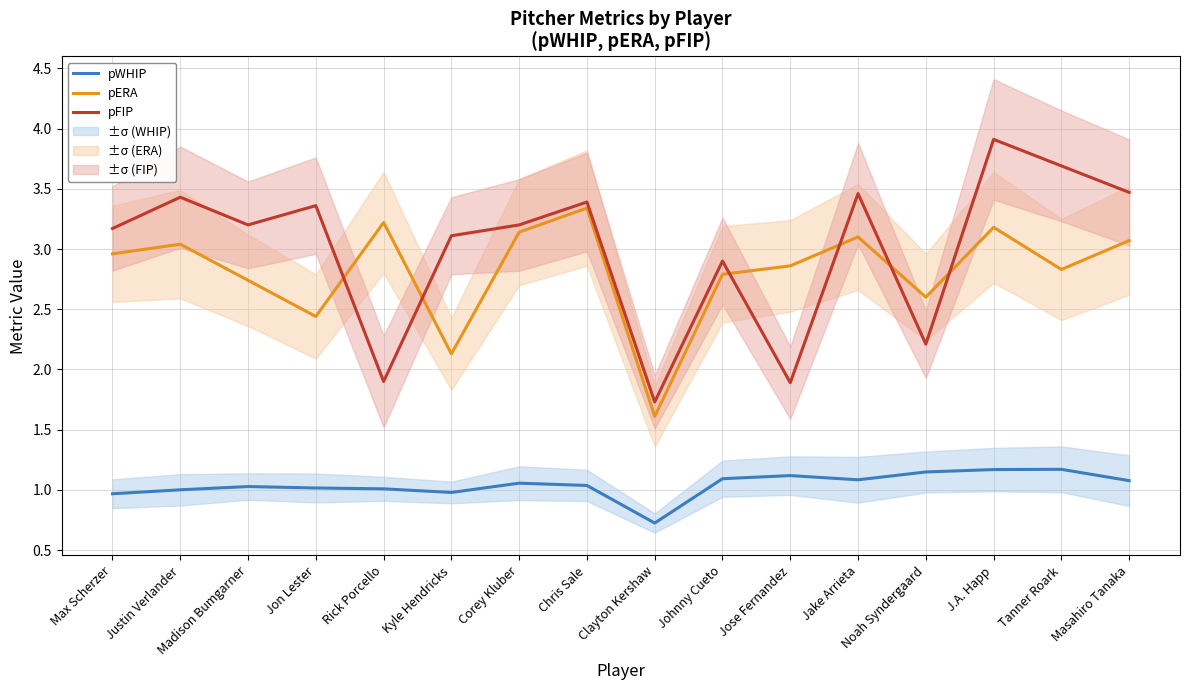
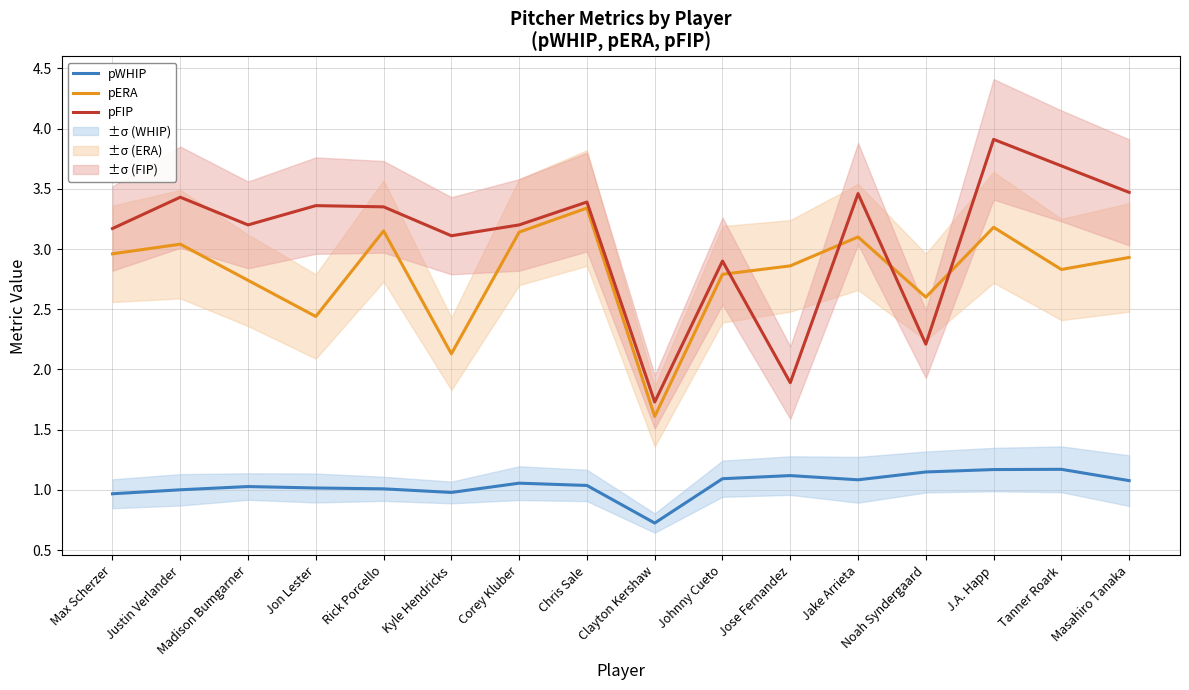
  {
    "pWHIP": {
      "Max Scherzer": 0.97,
      "Justin Verlander": 1.00,
      "Madison Bumgarner": 1.03,
      "Jon Lester": 1.02,
      "Rick Porcello": 1.01,
      "Kyle Hendricks": 0.98,
      "Corey Kluber": 1.06,
      "Chris Sale": 1.04,
      "Clayton Kershaw": 0.73,
      "Johnny Cueto": 1.09,
      "Jose Fernandez": 1.12,
      "Jake Arrieta": 1.08,
      "Noah Syndergaard": 1.15,
      "J.A. Happ": 1.17,
      "Tanner Roark": 1.17,
      "Masahiro Tanaka": 1.08
    },
    "pERA": {
      "Max Scherzer": 2.96,
      "Justin Verlander": 3.04,
      "Madison Bumgarner": 2.74,
      "Jon Lester": 2.44,
-     "Rick Porcello": 3.22,
+     "Rick Porcello": 3.15,
      "Kyle Hendricks": 2.13,
      "Corey Kluber": 3.14,
      "Chris Sale": 3.34,
      "Clayton Kershaw": 1.61,
      "Johnny Cueto": 2.79,
      "Jose Fernandez": 2.86,
      "Jake Arrieta": 3.10,
      "Noah Syndergaard": 2.60,
      "J.A. Happ": 3.18,
      "Tanner Roark": 2.83,
-     "Masahiro Tanaka": 3.07
+     "Masahiro Tanaka": 2.93
    },
    "pFIP": {
      "Max Scherzer": 3.17,
      "Justin Verlander": 3.43,
      "Madison Bumgarner": 3.20,
      "Jon Lester": 3.36,
-     "Rick Porcello": 1.90,
+     "Rick Porcello": 3.35,
      "Kyle Hendricks": 3.11,
      "Corey Kluber": 3.20,
      "Chris Sale": 3.39,
      "Clayton Kershaw": 1.73,
      "Johnny Cueto": 2.90,
      "Jose Fernandez": 1.89,
      "Jake Arrieta": 3.46,
      "Noah Syndergaard": 2.21,
      "J.A. Happ": 3.91,
      "Tanner Roark": 3.69,
      "Masahiro Tanaka": 3.47
    }
  }
